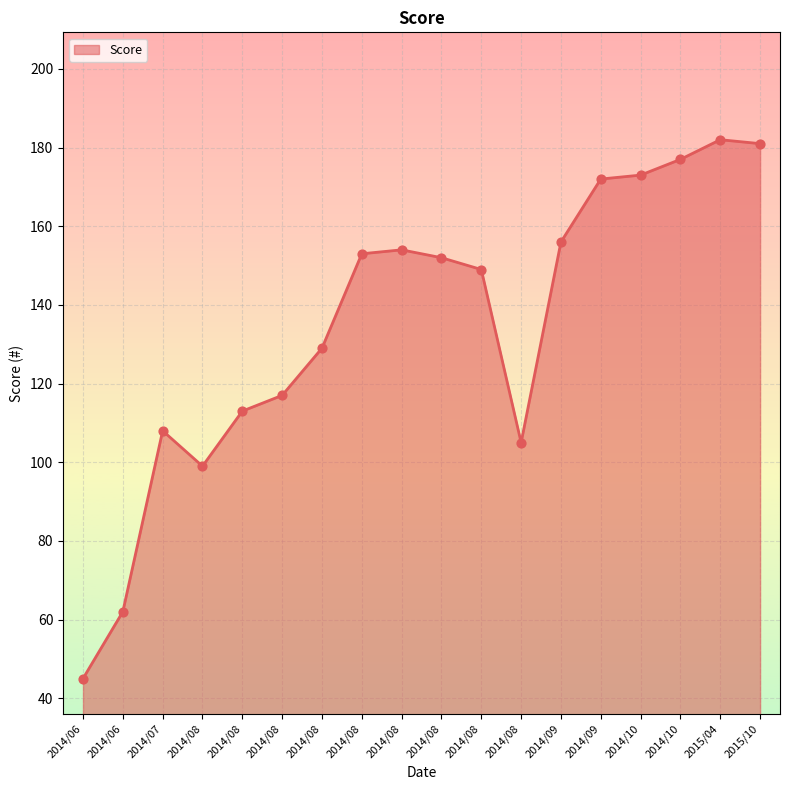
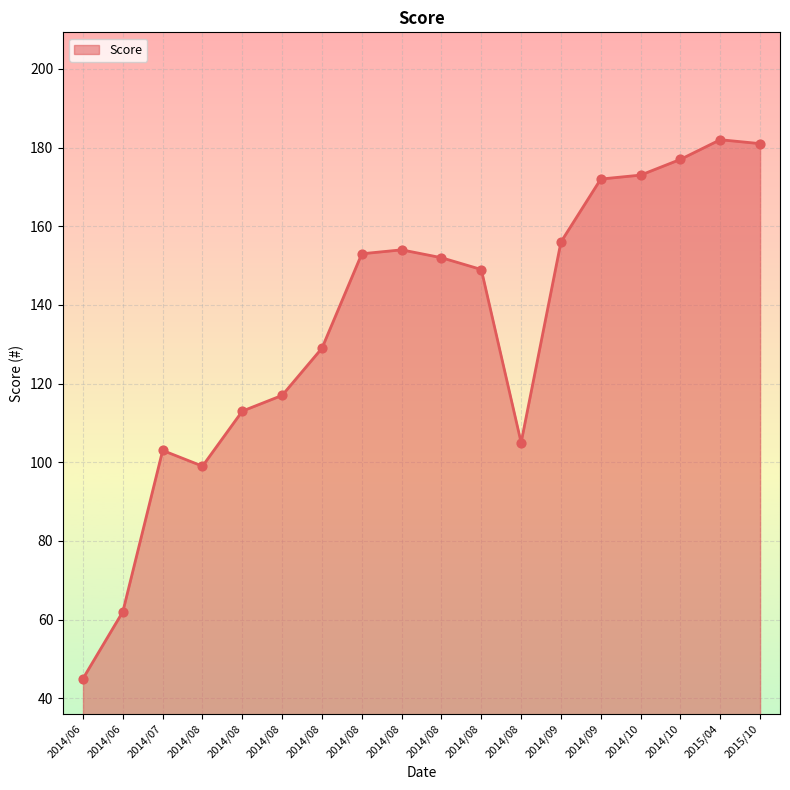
  {
-   "2014/07": 108,
+   "2014/07": 103,
    "2015/04": 182,
    "2015/10": 181
  }
